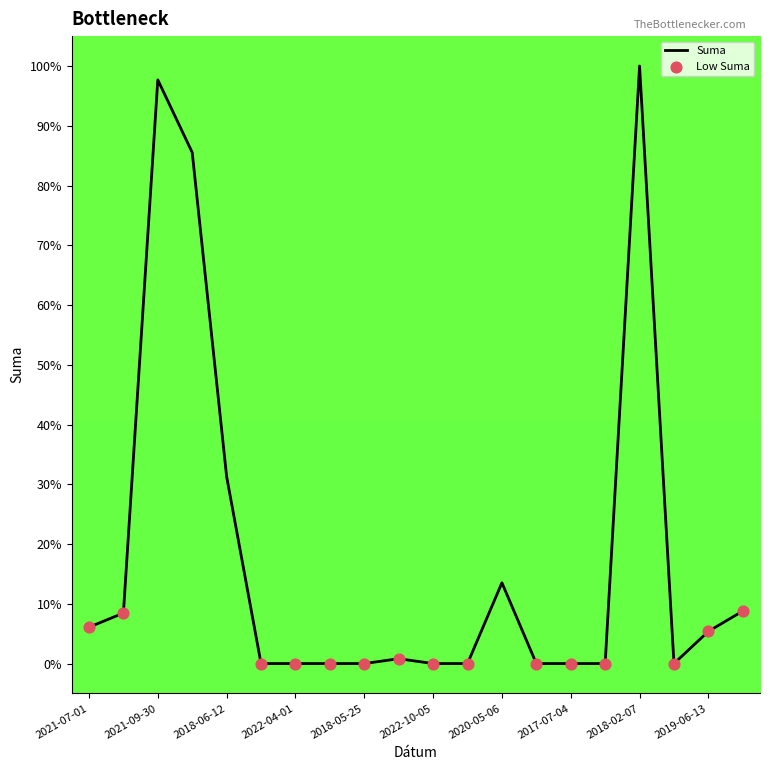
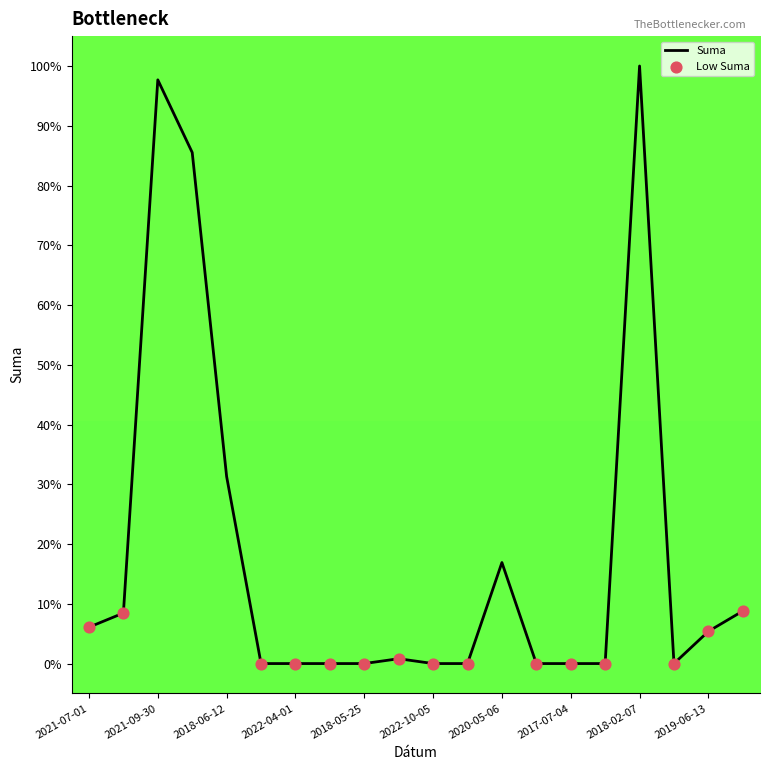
  {
    "Suma": {
      "2021-09-30": "98%",
      "2018-06-12": "31%",
-     "2020-05-06": "14%",
+     "2020-05-06": "17%",
      "2018-02-07": "100%"
    }
  }
